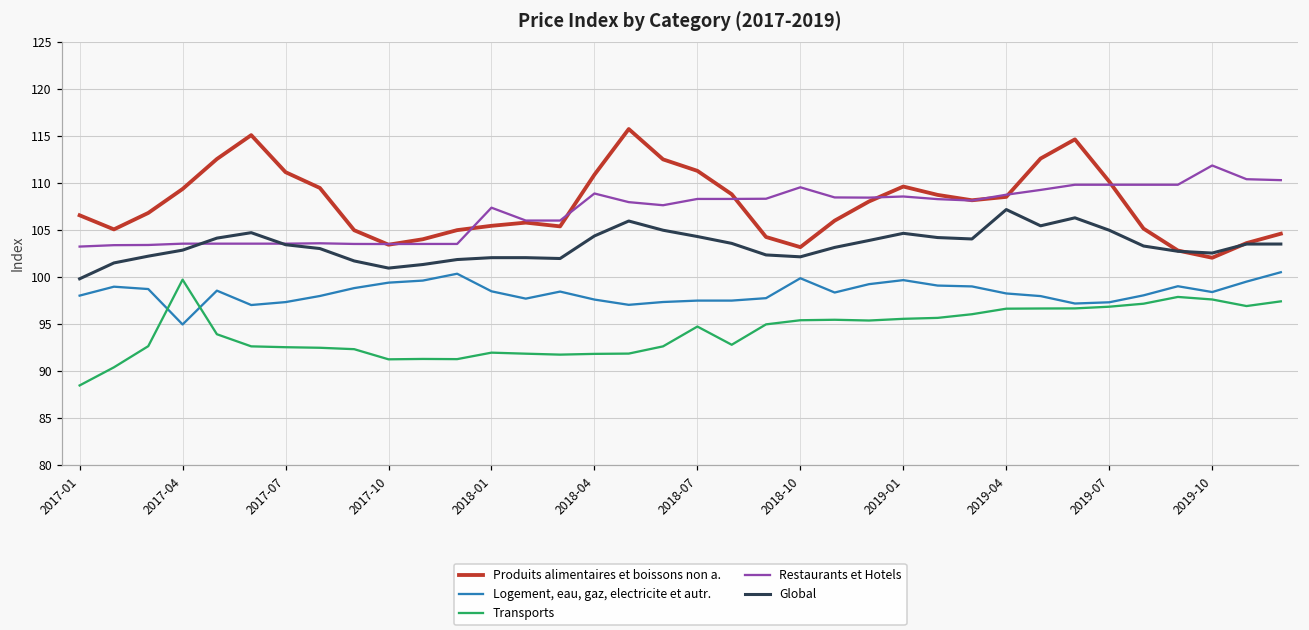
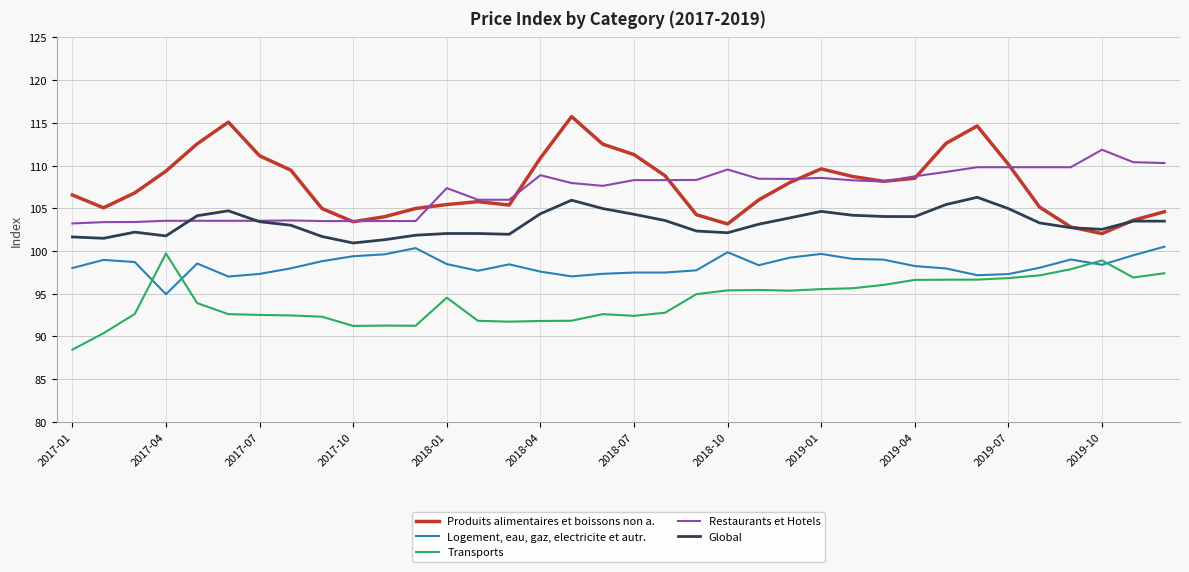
  {
    "Produits alimentaires et boissons non a.": {
      "2017-01": 107,
      "2017-04": 109,
      "2017-07": 111,
      "2018-01": 105,
      "2018-04": 111,
      "2018-07": 111,
      "2018-10": 103,
      "2019-01": 110,
      "2019-07": 110,
      "2019-10": 102
    },
    "Logement, eau, gaz, electricite et autr.": {
      "2017-01": 98,
      "2017-04": 95,
      "2017-07": 97,
      "2017-10": 99,
      "2018-01": 98,
      "2018-04": 98,
      "2018-07": 97,
      "2018-10": 100,
      "2019-01": 100,
      "2019-04": 98,
      "2019-07": 97,
      "2019-10": 98
    },
    "Transports": {
      "2017-01": 88,
      "2017-04": 100,
      "2017-07": 93,
      "2017-10": 91,
-     "2018-01": 92,
+     "2018-01": 95,
      "2018-04": 92,
-     "2018-07": 95,
+     "2018-07": 92,
      "2018-10": 95,
      "2019-01": 96,
      "2019-04": 97,
      "2019-07": 97,
-     "2019-10": 98
+     "2019-10": 99
    },
    "Restaurants et Hotels": {
      "2017-01": 103,
      "2017-04": 104,
      "2018-01": 107,
      "2018-04": 109,
      "2018-07": 108,
      "2018-10": 110,
      "2019-01": 109,
      "2019-07": 110,
      "2019-10": 112
    },
    "Global": {
-     "2017-01": 100,
-     "2017-04": 103,
+     "2017-01": 102,
+     "2017-04": 102,
      "2017-10": 101,
      "2018-01": 102,
      "2018-04": 104,
      "2018-07": 104,
      "2018-10": 102,
      "2019-01": 105,
-     "2019-04": 107,
+     "2019-04": 104,
      "2019-07": 105,
      "2019-10": 103
    }
  }
